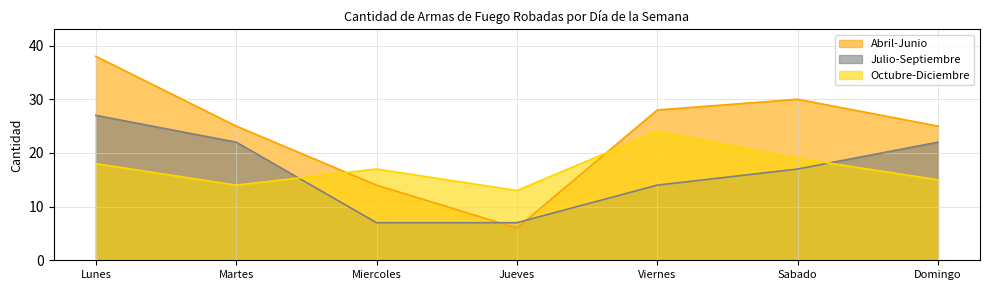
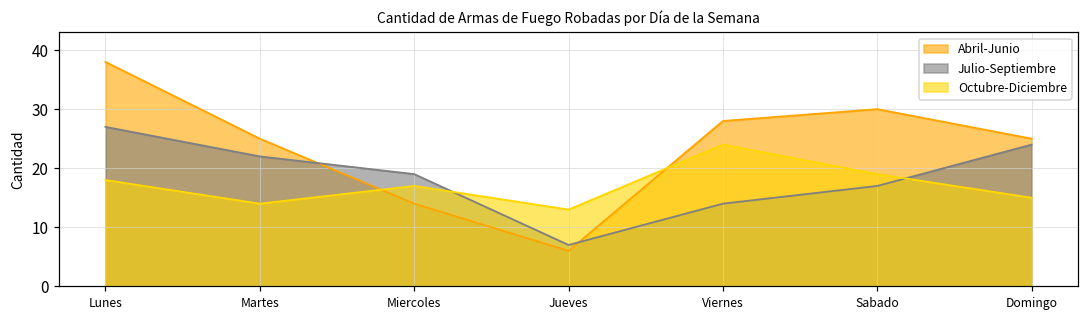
  {
    "Julio-Septiembre": {
      "Lunes": 27,
      "Martes": 22,
-     "Miercoles": 7,
+     "Miercoles": 19,
      "Jueves": 7,
      "Viernes": 14,
      "Sabado": 17,
-     "Domingo": 22
+     "Domingo": 24
    }
  }
